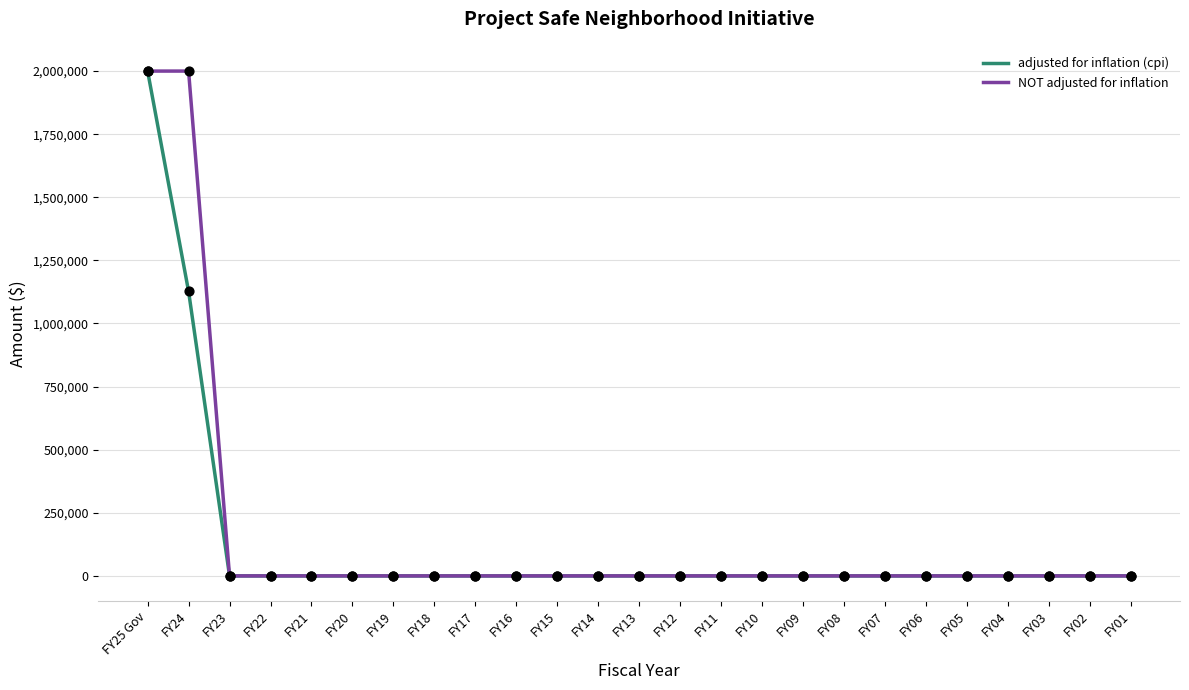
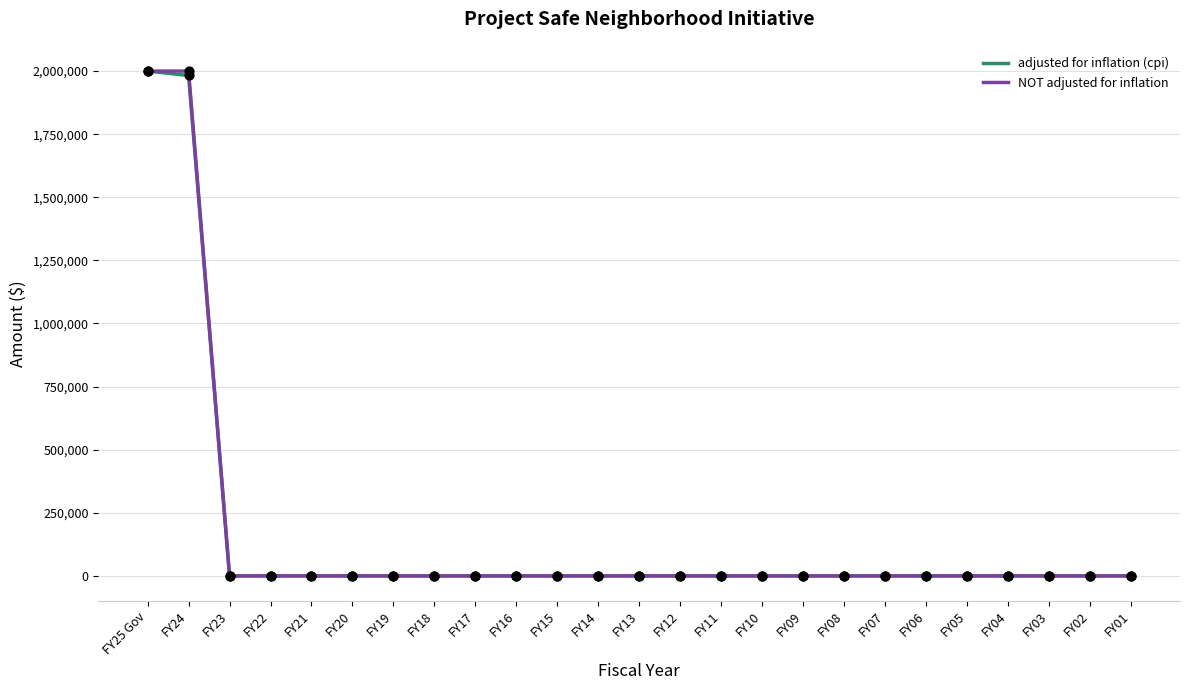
  {
    "adjusted for inflation (cpi)": {
-     "FY24": "1,130,000"
+     "FY24": "1,980,000"
    },
    "NOT adjusted for inflation": {
      "FY24": "2,000,000"
    }
  }
